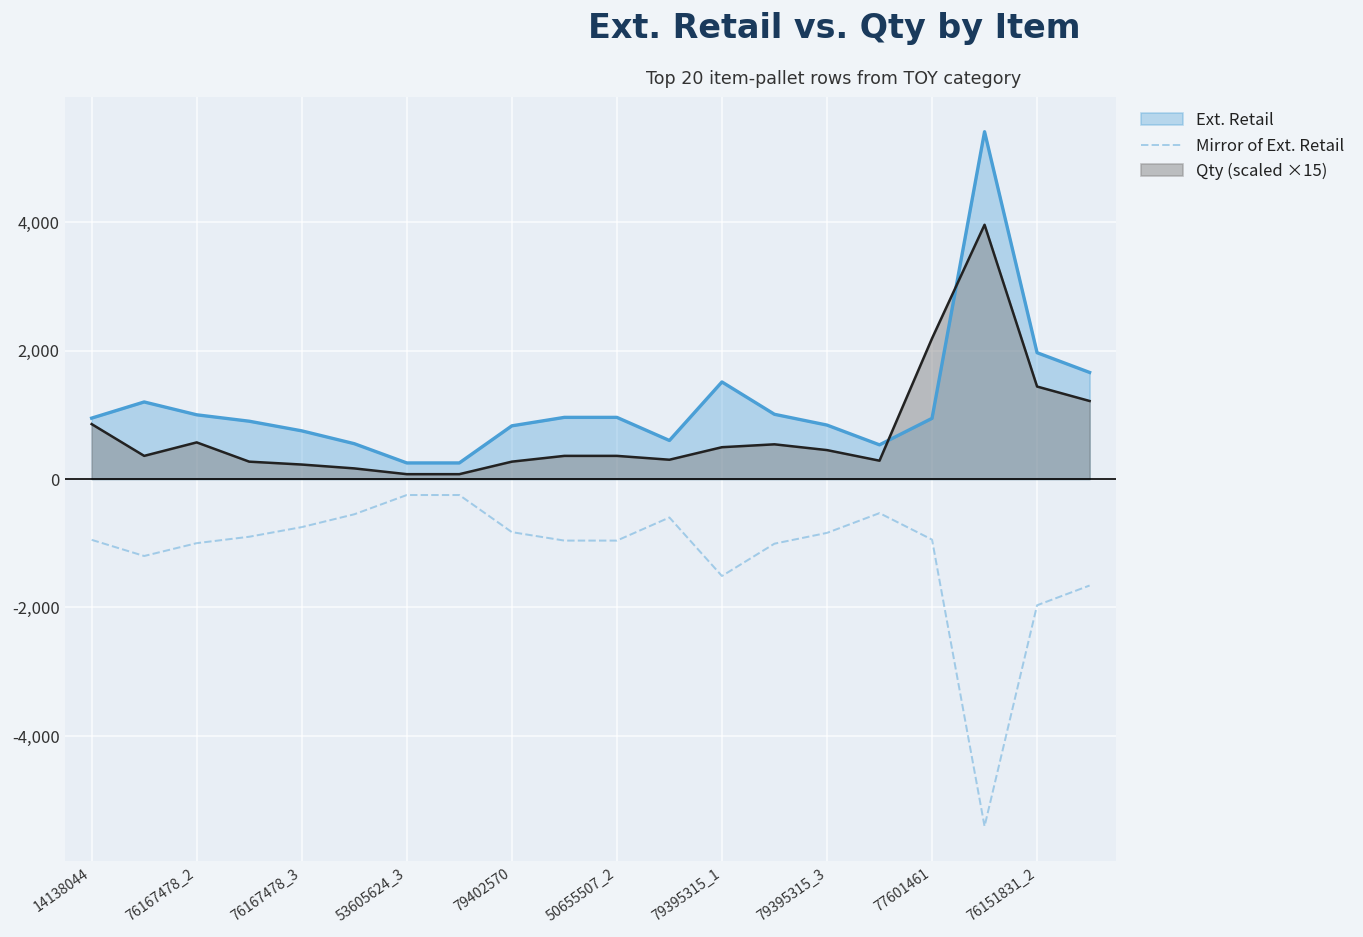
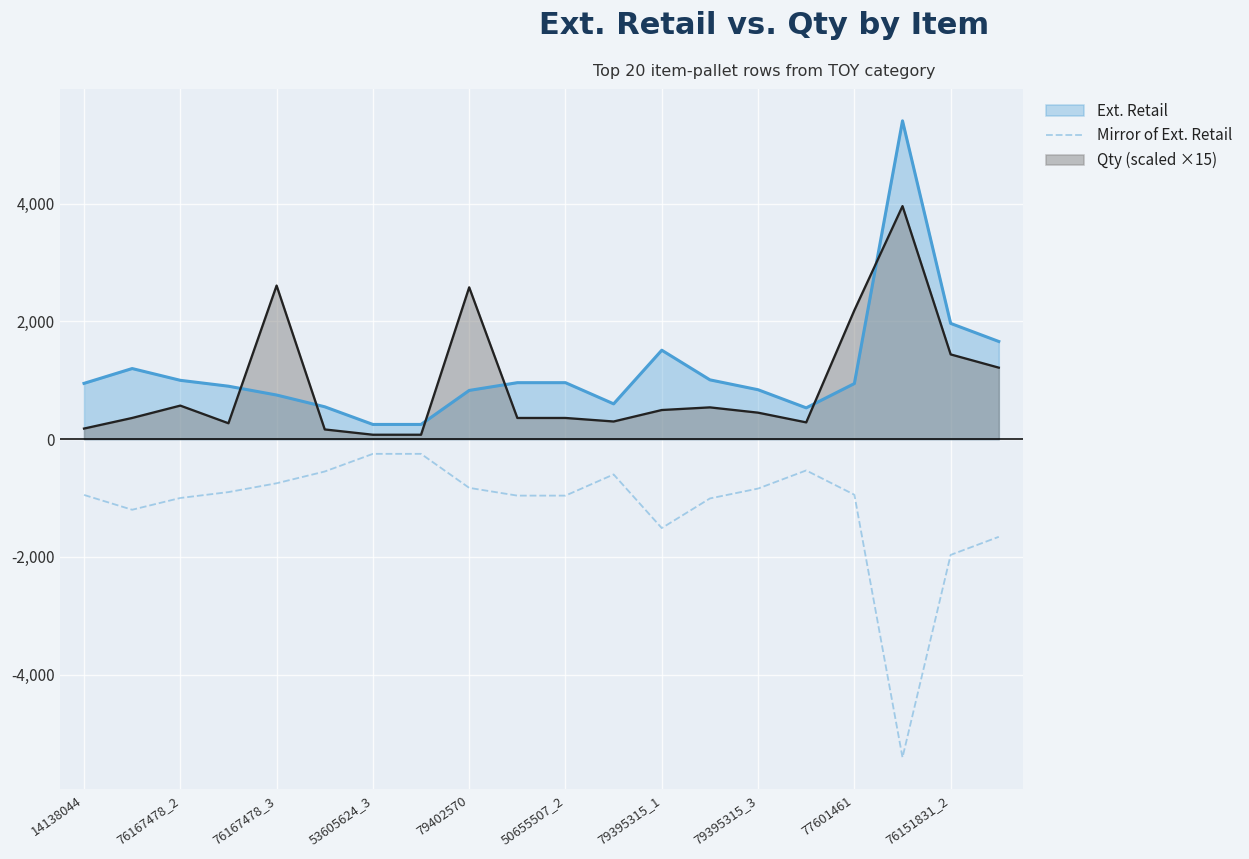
  {
    "Qty (scaled ×15)": {
-     "14138044": "900",
+     "14138044": "200",
      "76167478_2": "600",
-     "76167478_3": "200",
+     "76167478_3": "2,600",
      "53605624_3": "100",
-     "79402570": "300",
+     "79402570": "2,600",
      "50655507_2": "400",
      "79395315_1": "500",
      "79395315_3": "500",
      "77601461": "2,200",
      "76151831_2": "1,400"
    }
  }
